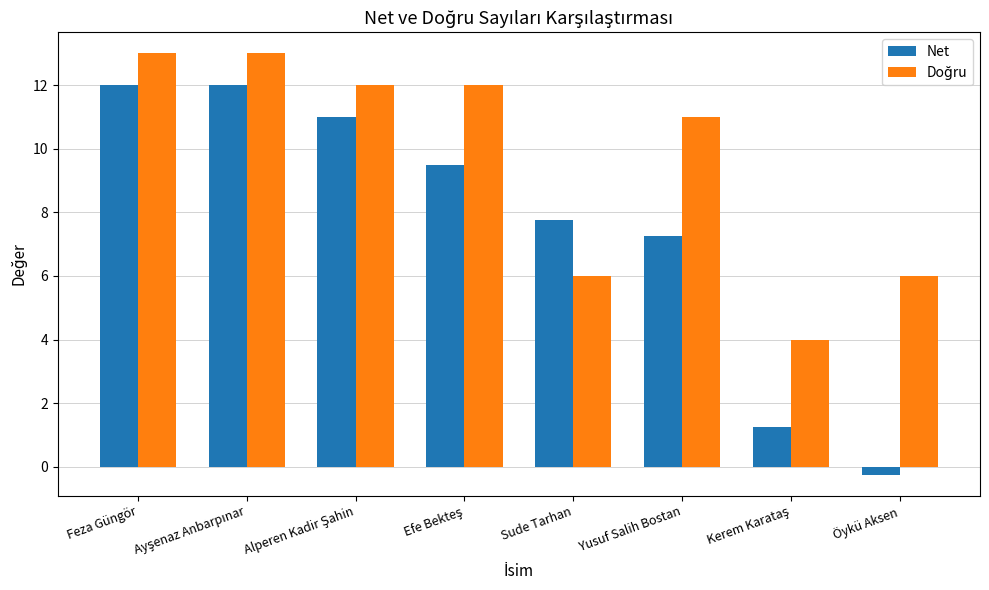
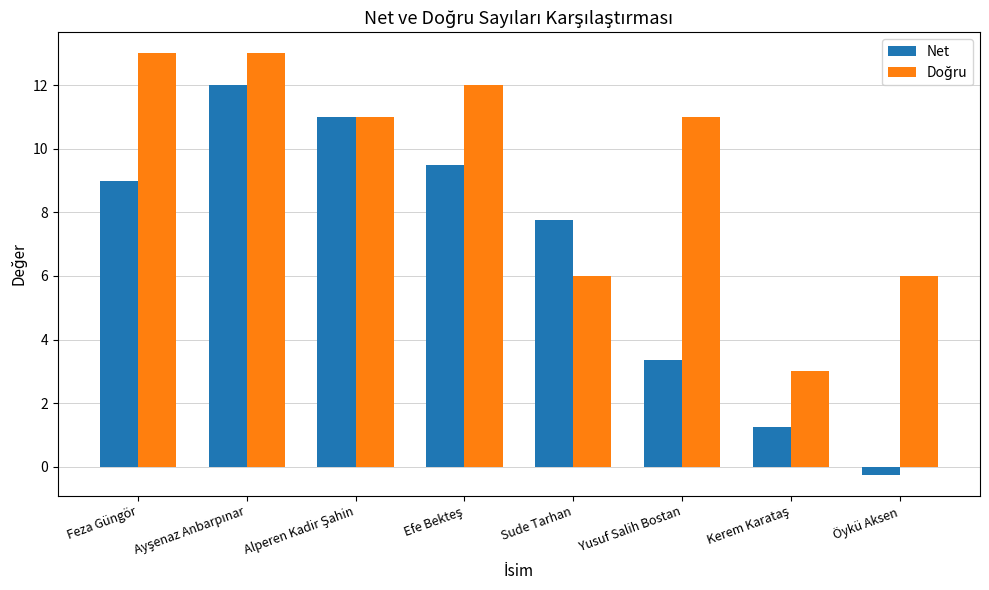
  {
    "Net": {
-     "Feza Güngör": 12,
+     "Feza Güngör": 9,
      "Ayşenaz Anbarpınar": 12.0,
      "Alperen Kadir Şahin": 11.0,
      "Efe Bekteş": 9.5,
      "Sude Tarhan": 7.8,
-     "Yusuf Salih Bostan": 7.3,
+     "Yusuf Salih Bostan": 3.4,
      "Kerem Karataş": 1.3,
      "Öykü Aksen": -0.3
    },
    "Doğru": {
      "Feza Güngör": 13,
      "Ayşenaz Anbarpınar": 13,
-     "Alperen Kadir Şahin": 12,
+     "Alperen Kadir Şahin": 11,
      "Efe Bekteş": 12,
      "Sude Tarhan": 6,
      "Yusuf Salih Bostan": 11,
-     "Kerem Karataş": 4,
+     "Kerem Karataş": 3,
      "Öykü Aksen": 6
    }
  }
